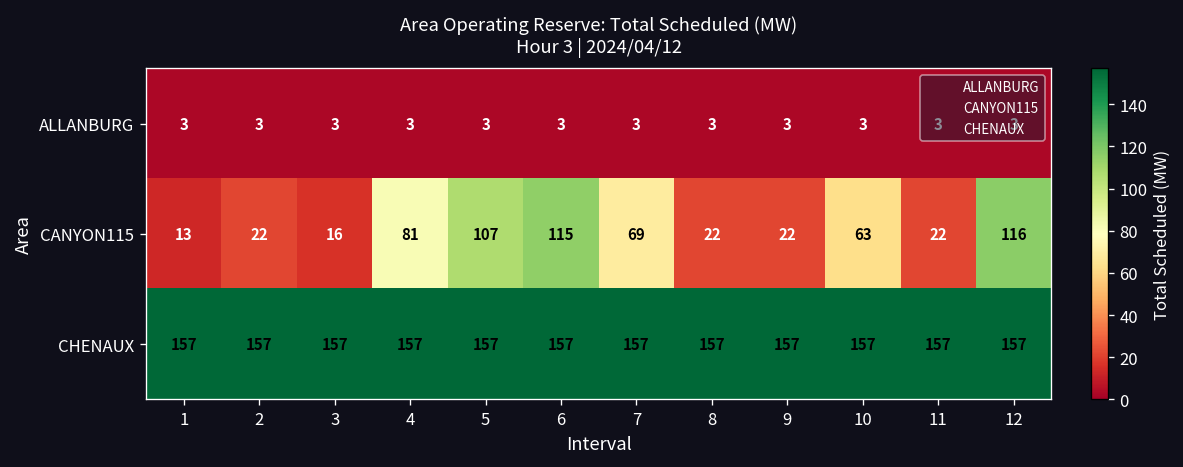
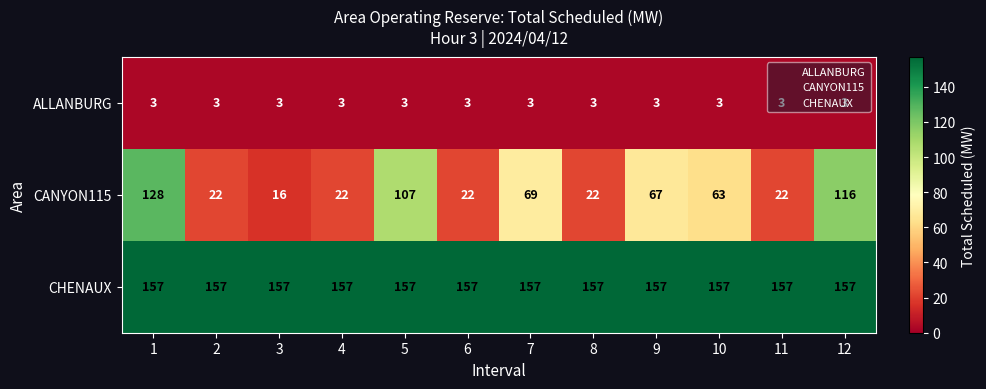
  {
    "ALLANBURG": {
      "1": 3,
      "2": 3,
      "3": 3,
      "4": 3,
      "5": 3,
      "6": 3,
      "7": 3,
      "8": 3,
      "9": 3,
      "10": 3
    },
    "CANYON115": {
-     "1": 13,
+     "1": 128,
      "2": 22,
      "3": 16,
-     "4": 81,
+     "4": 22,
      "5": 107,
-     "6": 115,
+     "6": 22,
      "7": 69,
      "8": 22,
-     "9": 22,
+     "9": 67,
      "10": 63,
      "11": 22,
      "12": 116
    },
    "CHENAUX": {
      "1": 157,
      "2": 157,
      "3": 157,
      "4": 157,
      "5": 157,
      "6": 157,
      "7": 157,
      "8": 157,
      "9": 157,
      "10": 157,
      "11": 157,
      "12": 157
    }
  }
